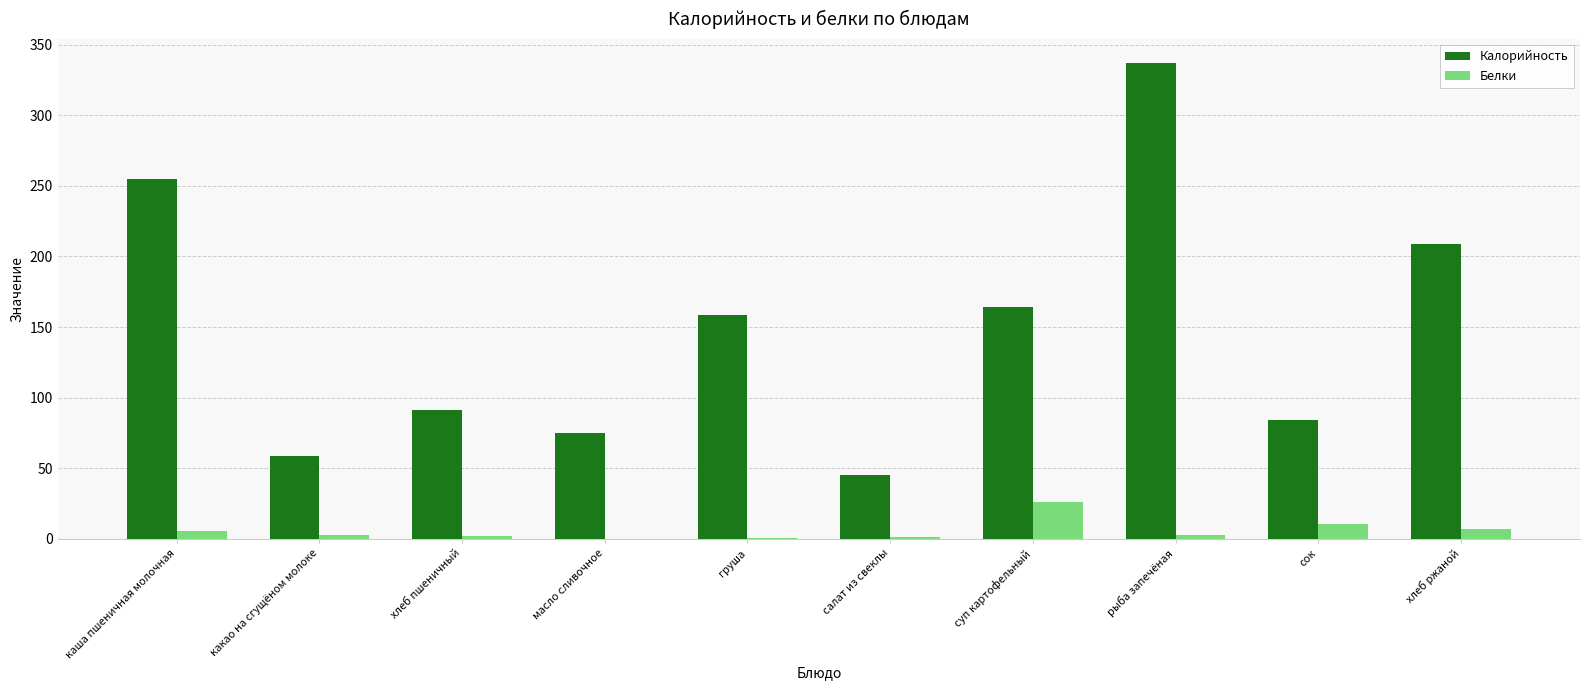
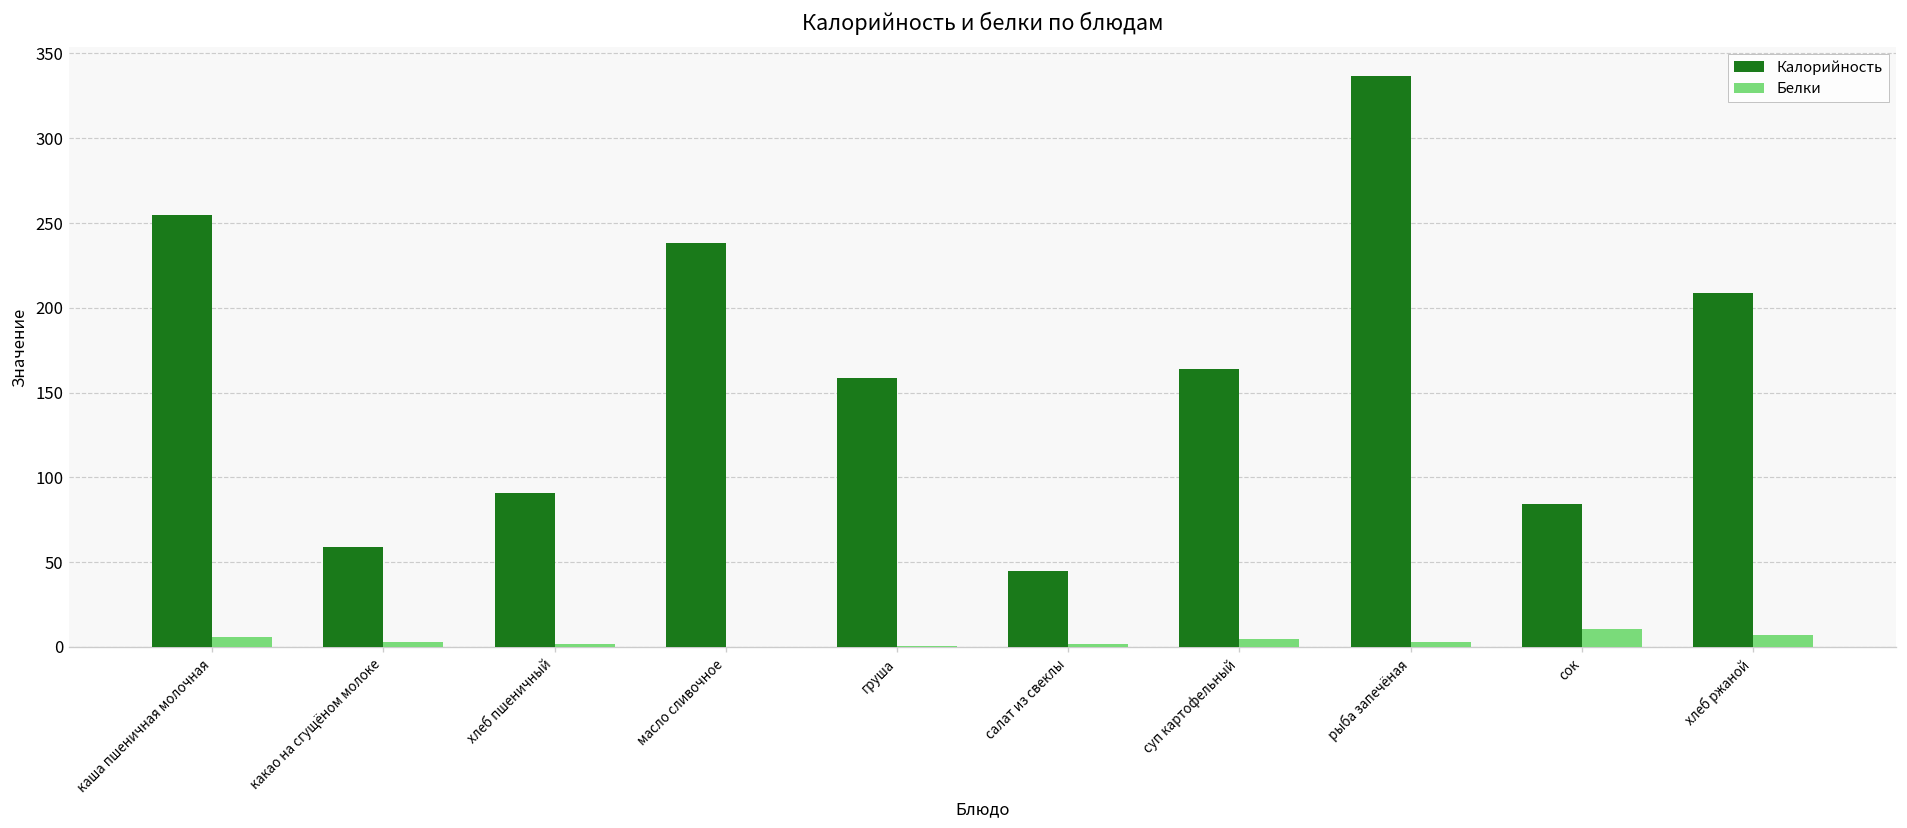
  {
    "Калорийность": {
      "каша пшеничная молочная": 255,
      "какао на сгущёном молоке": 59,
      "хлеб пшеничный": 91,
-     "масло сливочное": 75,
+     "масло сливочное": 238,
      "груша": 159,
      "салат из свеклы": 45,
      "суп картофельный": 164,
      "рыба запечёная": 337,
      "сок": 84,
      "хлеб ржаной": 209
    },
    "Белки": {
      "каша пшеничная молочная": 6,
      "какао на сгущёном молоке": 3,
      "хлеб пшеничный": 2,
-     "суп картофельный": 26,
+     "суп картофельный": 4,
      "рыба запечёная": 3,
      "сок": 10,
      "хлеб ржаной": 7
    }
  }
